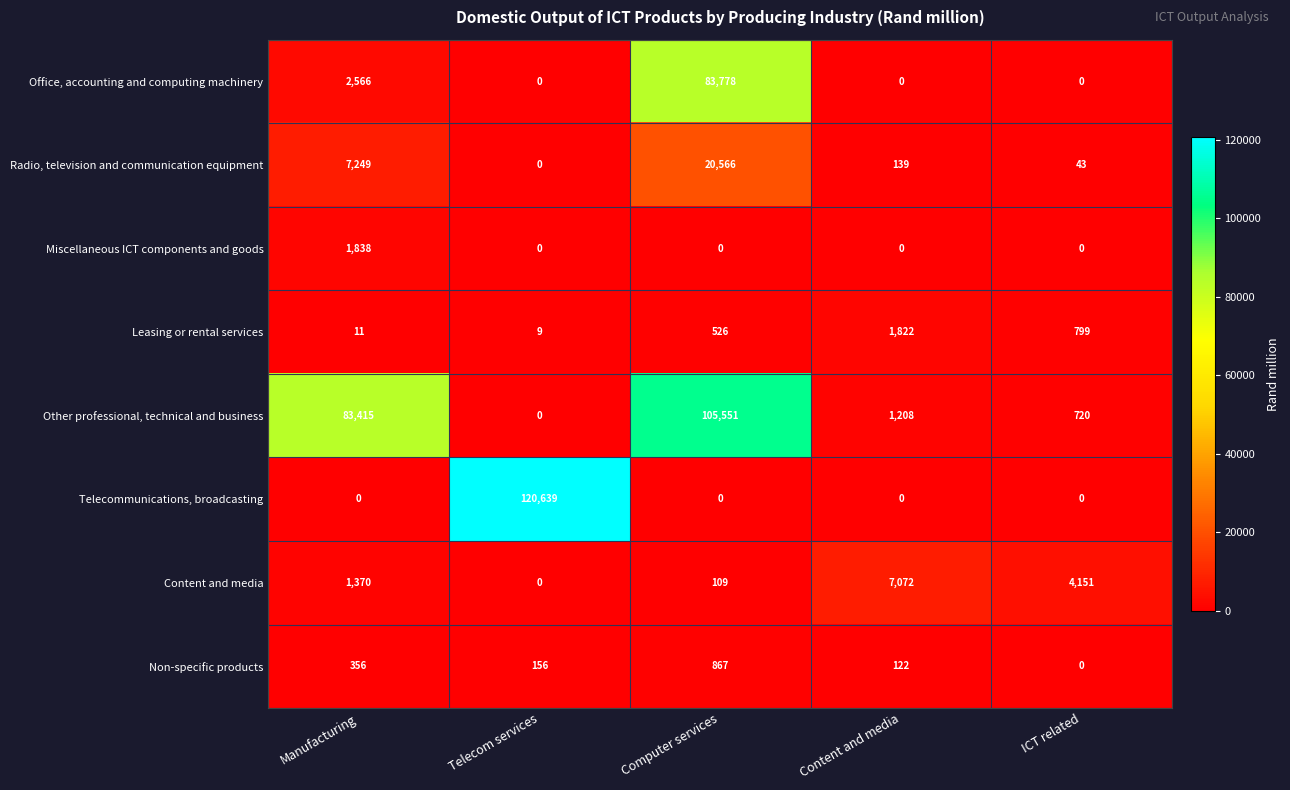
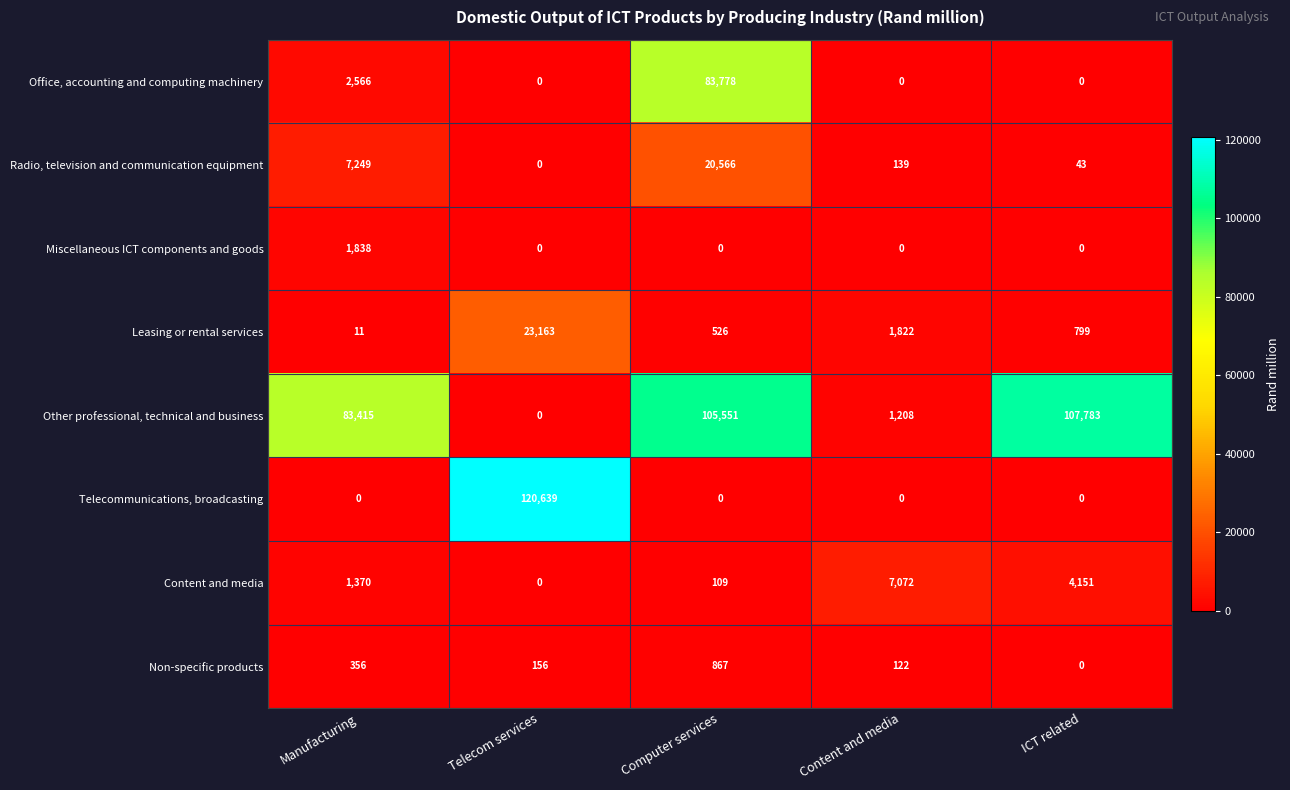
  {
    "Office, accounting and computing machinery": {
      "Manufacturing": "2,566",
      "Telecom services": "0",
      "Computer services": "83,778",
      "Content and media": "0",
      "ICT related": "0"
    },
    "Radio, television and communication equipment": {
      "Manufacturing": "7,249",
      "Telecom services": "0",
      "Computer services": "20,566",
      "Content and media": "139",
      "ICT related": "43"
    },
    "Miscellaneous ICT components and goods": {
      "Manufacturing": "1,838",
      "Telecom services": "0",
      "Computer services": "0",
      "Content and media": "0",
      "ICT related": "0"
    },
    "Leasing or rental services": {
      "Manufacturing": "11",
-     "Telecom services": "9",
+     "Telecom services": "23,163",
      "Computer services": "526",
      "Content and media": "1,822",
      "ICT related": "799"
    },
    "Other professional, technical and business": {
      "Manufacturing": "83,415",
      "Telecom services": "0",
      "Computer services": "105,551",
      "Content and media": "1,208",
-     "ICT related": "720"
+     "ICT related": "107,783"
    },
    "Telecommunications, broadcasting": {
      "Manufacturing": "0",
      "Telecom services": "120,639",
      "Computer services": "0",
      "Content and media": "0",
      "ICT related": "0"
    },
    "Content and media": {
      "Manufacturing": "1,370",
      "Telecom services": "0",
      "Computer services": "109",
      "Content and media": "7,072",
      "ICT related": "4,151"
    },
    "Non-specific products": {
      "Manufacturing": "356",
      "Telecom services": "156",
      "Computer services": "867",
      "Content and media": "122",
      "ICT related": "0"
    }
  }
